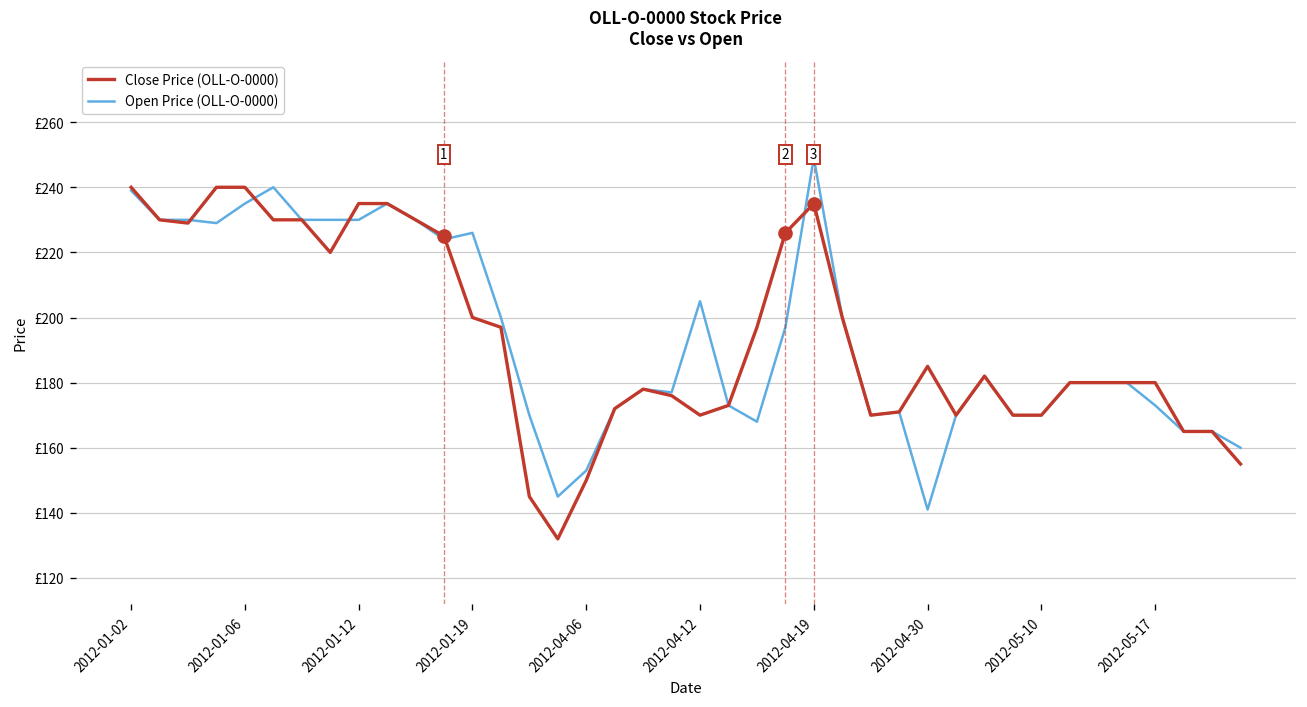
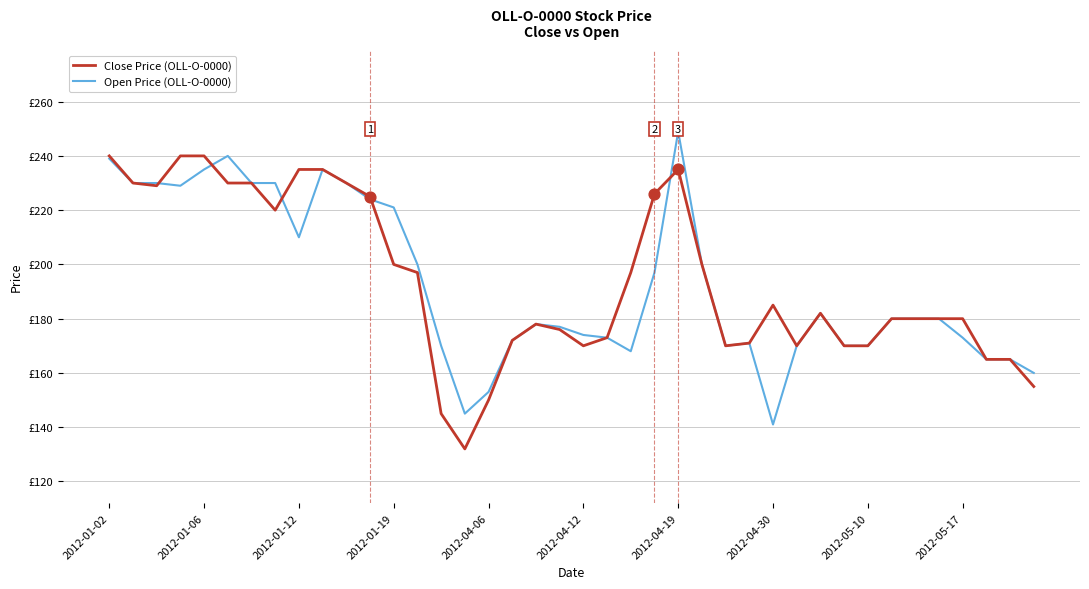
  {
    "Open Price (OLL-O-0000)": {
      "2012-01-02": "£239",
      "2012-01-06": "£235",
-     "2012-01-12": "£230",
-     "2012-01-19": "£226",
+     "2012-01-12": "£210",
+     "2012-01-19": "£221",
      "2012-04-06": "£153",
-     "2012-04-12": "£205",
+     "2012-04-12": "£174",
      "2012-04-30": "£141",
      "2012-05-17": "£173"
    }
  }
